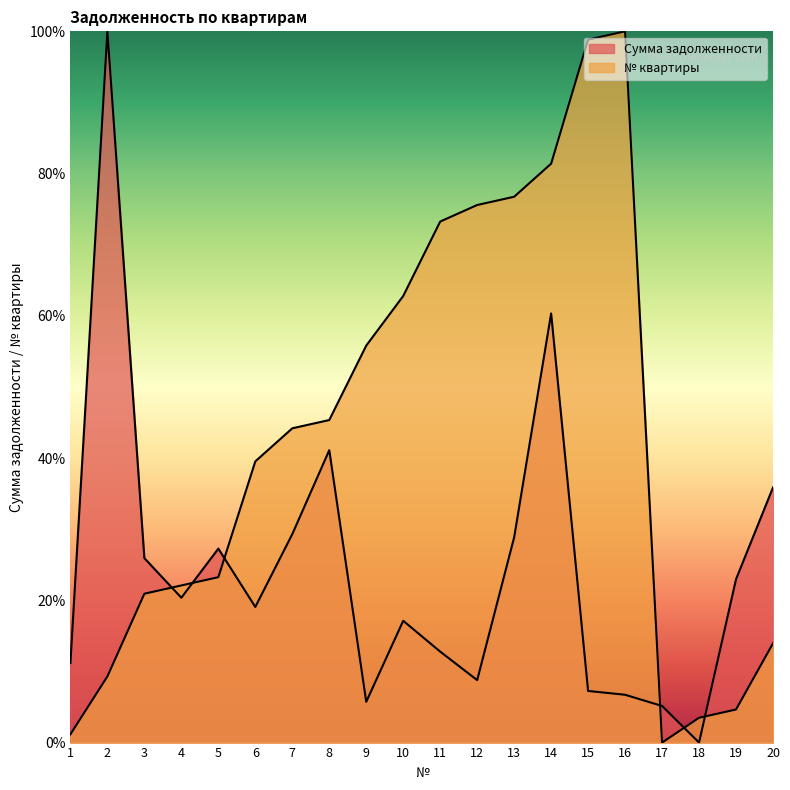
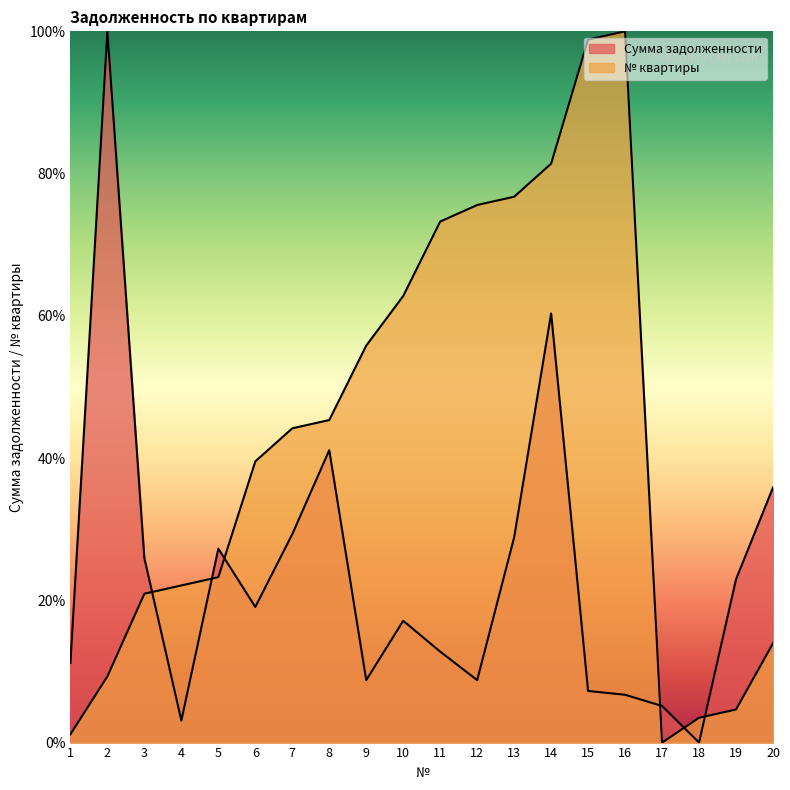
  {
    "Сумма задолженности": {
      "1": "11%",
      "2": "100%",
      "3": "26%",
-     "4": "20%",
+     "4": "3%",
      "5": "27%",
      "6": "19%",
      "7": "29%",
      "8": "41%",
-     "9": "6%",
+     "9": "9%",
      "10": "17%",
      "11": "13%",
      "12": "9%",
      "13": "29%",
      "14": "60%",
      "15": "7%",
      "16": "7%",
      "17": "5%",
      "18": "0%",
      "19": "23%",
      "20": "36%"
    },
    "№ квартиры": {
      "1": "1%",
      "2": "9%",
      "3": "21%",
      "4": "22%",
      "5": "23%",
      "6": "40%",
      "7": "44%",
      "8": "45%",
      "9": "56%",
      "10": "63%",
      "11": "73%",
      "12": "76%",
      "13": "77%",
      "14": "81%",
      "16": "100%",
      "17": "0%",
      "18": "3%",
      "19": "5%",
      "20": "14%"
    }
  }
